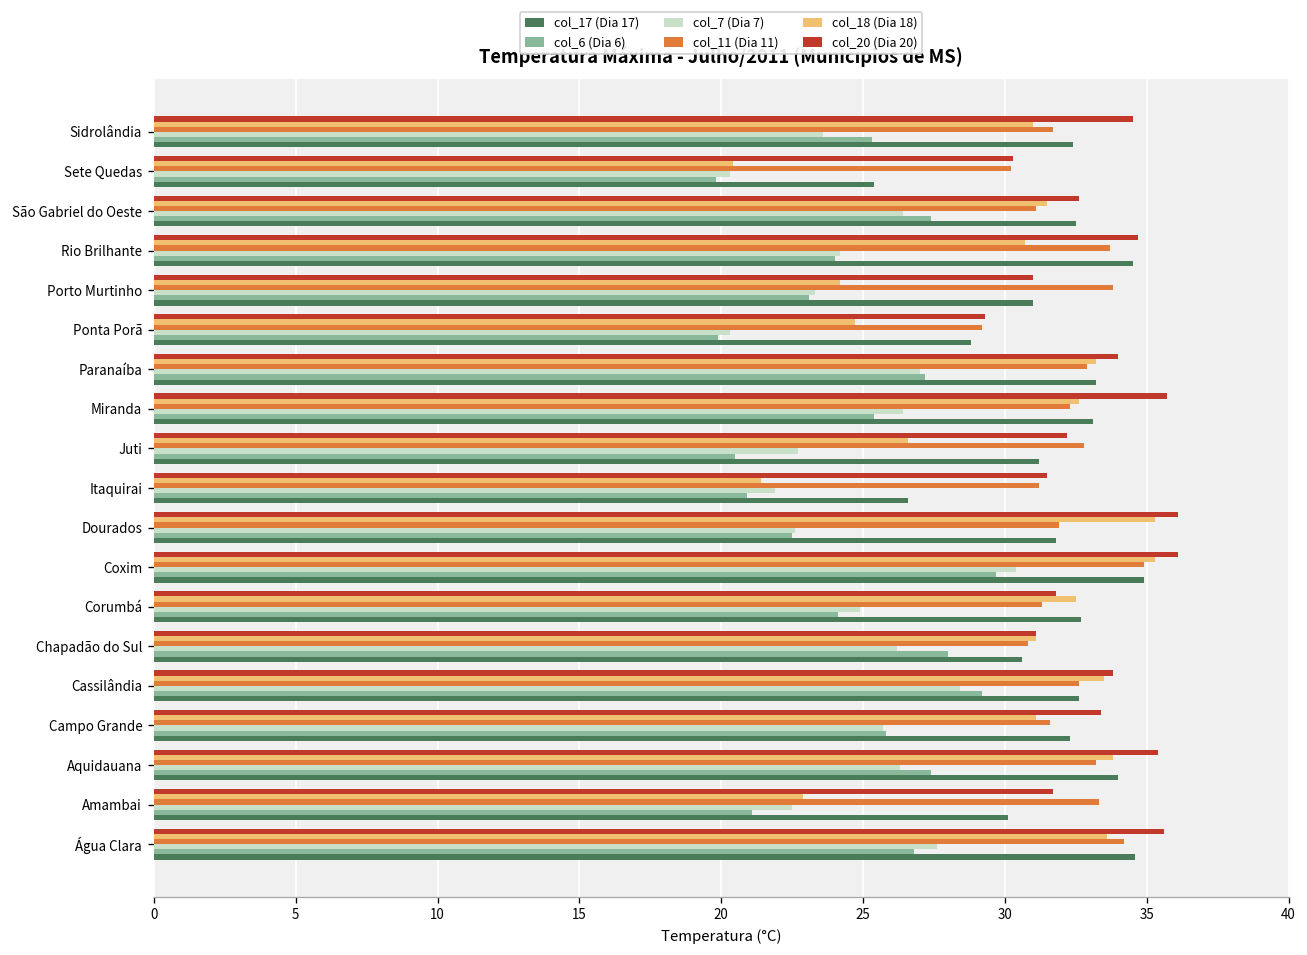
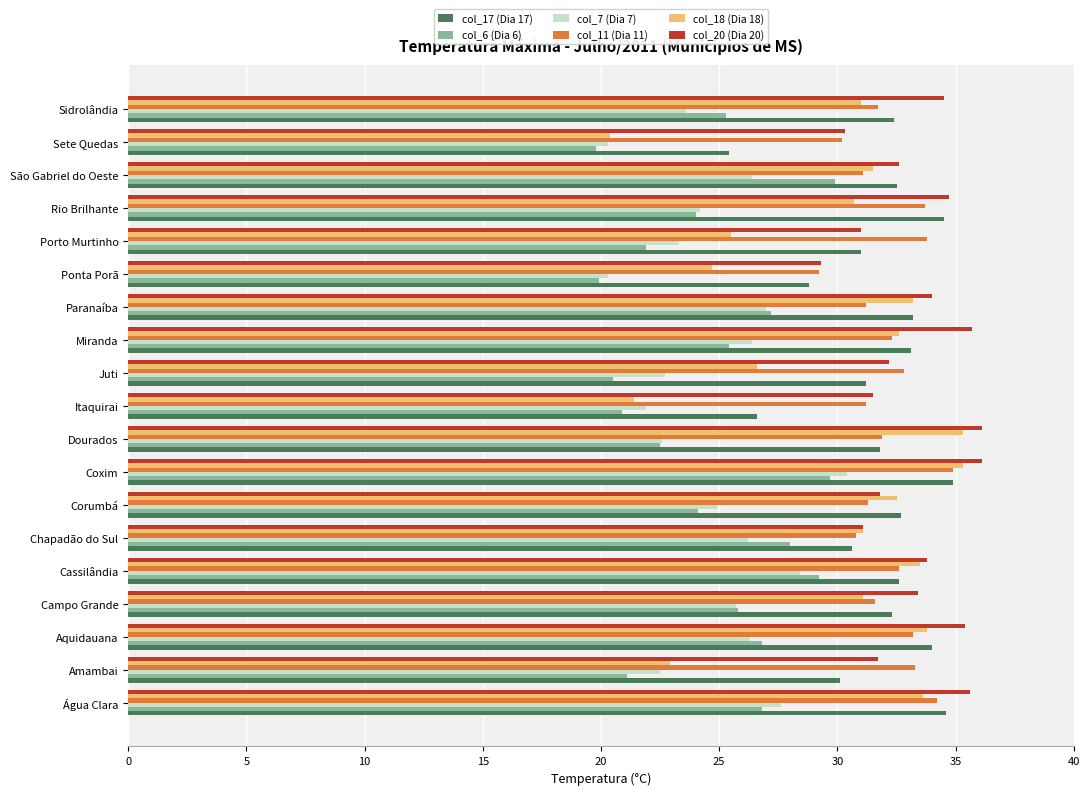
  {
    "col_17 (Dia 17)": {
      "Sidrolândia": 32.4,
      "Sete Quedas": 25.4,
      "São Gabriel do Oeste": 32.5,
      "Rio Brilhante": 34.5,
      "Porto Murtinho": 31.0,
      "Ponta Porã": 28.8,
      "Paranaíba": 33.2,
      "Miranda": 33.1,
      "Juti": 31.2,
      "Itaquirai": 26.6,
      "Dourados": 31.8,
      "Coxim": 34.9,
      "Corumbá": 32.7,
      "Chapadão do Sul": 30.6,
      "Cassilândia": 32.6,
      "Campo Grande": 32.3,
      "Aquidauana": 34.0,
      "Amambai": 30.1,
      "Água Clara": 34.6
    },
    "col_6 (Dia 6)": {
      "Sidrolândia": 25.3,
      "Sete Quedas": 19.8,
-     "São Gabriel do Oeste": 27.4,
+     "São Gabriel do Oeste": 29.9,
      "Rio Brilhante": 24.0,
-     "Porto Murtinho": 23.1,
+     "Porto Murtinho": 21.9,
      "Ponta Porã": 19.9,
      "Paranaíba": 27.2,
      "Miranda": 25.4,
      "Juti": 20.5,
      "Itaquirai": 20.9,
      "Dourados": 22.5,
      "Coxim": 29.7,
      "Corumbá": 24.1,
      "Chapadão do Sul": 28.0,
      "Cassilândia": 29.2,
      "Campo Grande": 25.8,
-     "Aquidauana": 27.4,
+     "Aquidauana": 26.8,
      "Amambai": 21.1,
      "Água Clara": 26.8
    },
    "col_7 (Dia 7)": {
      "Sidrolândia": 23.6,
      "Sete Quedas": 20.3,
      "São Gabriel do Oeste": 26.4,
      "Rio Brilhante": 24.2,
      "Porto Murtinho": 23.3,
      "Ponta Porã": 20.3,
      "Paranaíba": 27.0,
      "Miranda": 26.4,
      "Juti": 22.7,
      "Itaquirai": 21.9,
      "Dourados": 22.6,
      "Coxim": 30.4,
      "Corumbá": 24.9,
      "Chapadão do Sul": 26.2,
      "Cassilândia": 28.4,
      "Campo Grande": 25.7,
      "Aquidauana": 26.3,
      "Amambai": 22.5,
      "Água Clara": 27.6
    },
    "col_11 (Dia 11)": {
      "Sidrolândia": 31.7,
      "Sete Quedas": 30.2,
      "São Gabriel do Oeste": 31.1,
      "Rio Brilhante": 33.7,
      "Porto Murtinho": 33.8,
      "Ponta Porã": 29.2,
-     "Paranaíba": 32.9,
+     "Paranaíba": 31.2,
      "Miranda": 32.3,
      "Juti": 32.8,
      "Itaquirai": 31.2,
      "Dourados": 31.9,
      "Coxim": 34.9,
      "Corumbá": 31.3,
      "Chapadão do Sul": 30.8,
      "Cassilândia": 32.6,
      "Campo Grande": 31.6,
      "Aquidauana": 33.2,
      "Amambai": 33.3,
      "Água Clara": 34.2
    },
    "col_18 (Dia 18)": {
      "Sidrolândia": 31.0,
      "Sete Quedas": 20.4,
      "São Gabriel do Oeste": 31.5,
      "Rio Brilhante": 30.7,
-     "Porto Murtinho": 24.2,
+     "Porto Murtinho": 25.5,
      "Ponta Porã": 24.7,
      "Paranaíba": 33.2,
      "Miranda": 32.6,
      "Juti": 26.6,
      "Itaquirai": 21.4,
      "Dourados": 35.3,
      "Coxim": 35.3,
      "Corumbá": 32.5,
      "Chapadão do Sul": 31.1,
      "Cassilândia": 33.5,
      "Campo Grande": 31.1,
      "Aquidauana": 33.8,
      "Amambai": 22.9,
      "Água Clara": 33.6
    },
    "col_20 (Dia 20)": {
      "Sidrolândia": 34.5,
      "Sete Quedas": 30.3,
      "São Gabriel do Oeste": 32.6,
      "Rio Brilhante": 34.7,
      "Porto Murtinho": 31.0,
      "Ponta Porã": 29.3,
      "Paranaíba": 34.0,
      "Miranda": 35.7,
      "Juti": 32.2,
      "Itaquirai": 31.5,
      "Dourados": 36.1,
      "Coxim": 36.1,
      "Corumbá": 31.8,
      "Chapadão do Sul": 31.1,
      "Cassilândia": 33.8,
      "Campo Grande": 33.4,
      "Aquidauana": 35.4,
      "Amambai": 31.7,
      "Água Clara": 35.6
    }
  }
